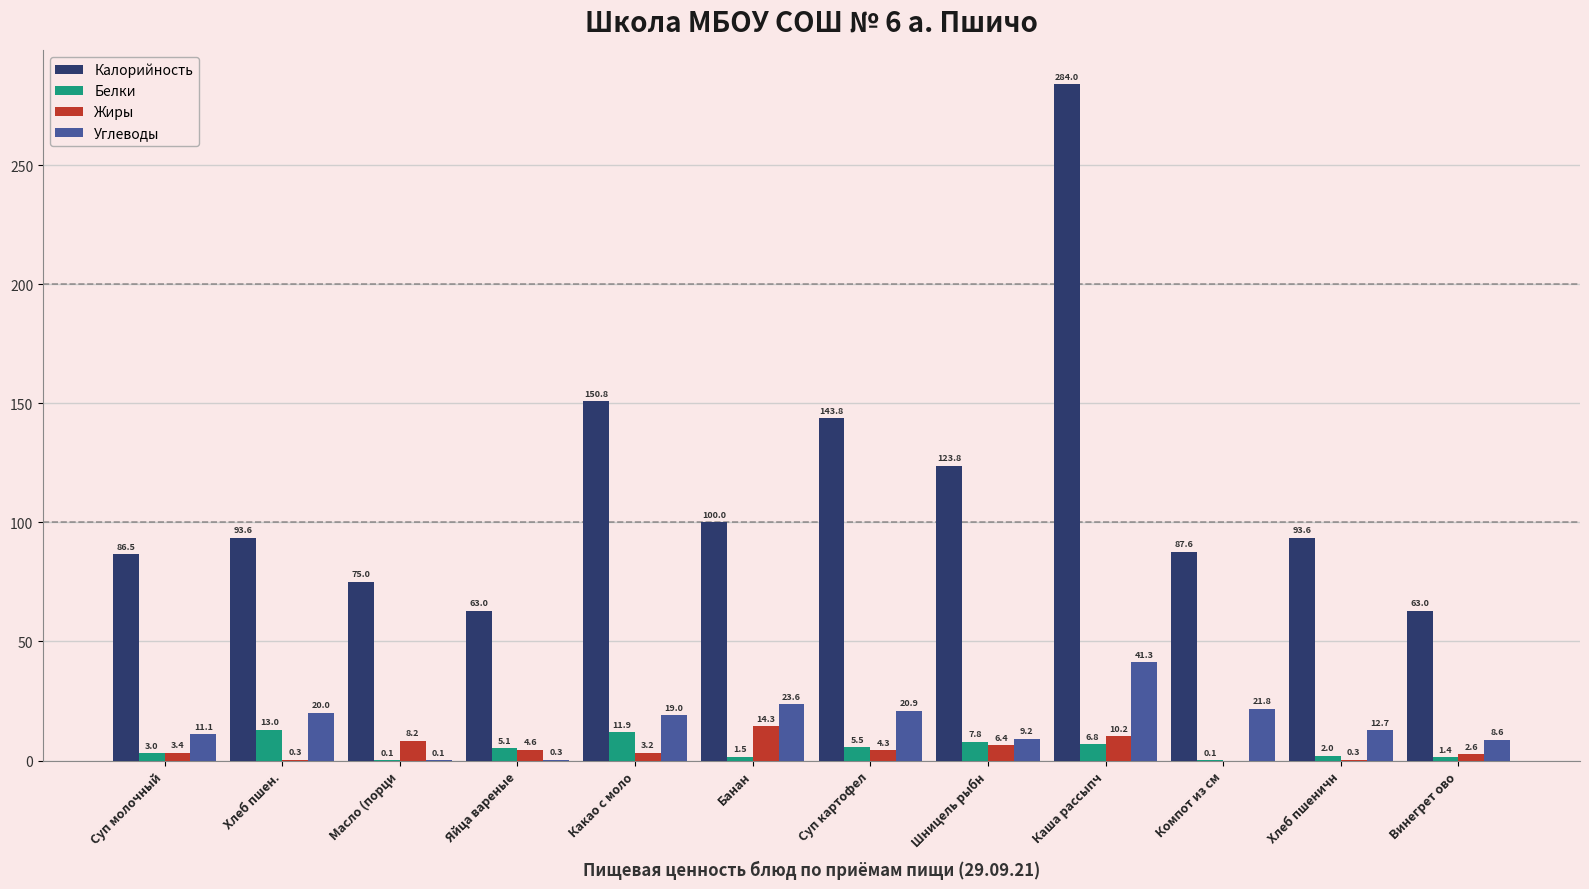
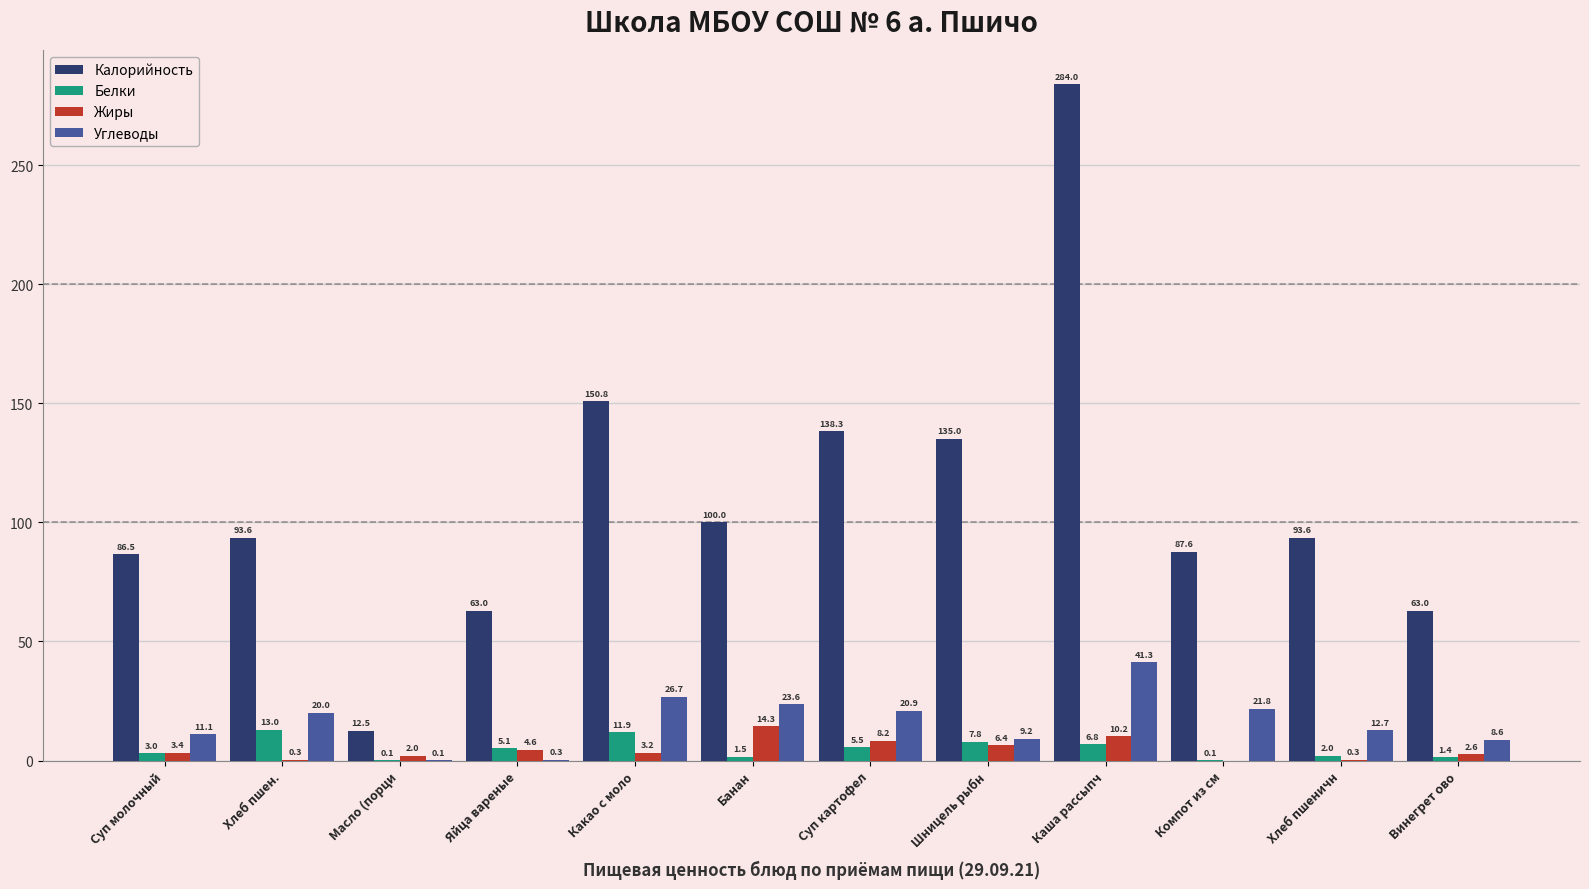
  {
    "Калорийность": {
      "Суп молочный": 86.5,
      "Хлеб пшен.": 93.6,
-     "Масло (порци": 75.0,
+     "Масло (порци": 12.5,
      "Яйца вареные": 63.0,
      "Какао с моло": 150.8,
      "Банан": 100.0,
-     "Суп картофел": 143.8,
-     "Шницель рыбн": 123.8,
+     "Суп картофел": 138.3,
+     "Шницель рыбн": 135.0,
      "Каша рассыпч": 284.0,
      "Компот из см": 87.6,
      "Хлеб пшеничн": 93.6,
      "Винегрет ово": 63.0
    },
    "Белки": {
      "Суп молочный": 3.0,
      "Хлеб пшен.": 13.0,
      "Масло (порци": 0.1,
      "Яйца вареные": 5.1,
      "Какао с моло": 11.9,
      "Банан": 1.5,
      "Суп картофел": 5.5,
      "Шницель рыбн": 7.8,
      "Каша рассыпч": 6.8,
      "Компот из см": 0.1,
      "Хлеб пшеничн": 2.0,
      "Винегрет ово": 1.4
    },
    "Жиры": {
      "Суп молочный": 3.4,
      "Хлеб пшен.": 0.3,
-     "Масло (порци": 8.2,
+     "Масло (порци": 2.0,
      "Яйца вареные": 4.6,
      "Какао с моло": 3.2,
      "Банан": 14.3,
-     "Суп картофел": 4.3,
+     "Суп картофел": 8.2,
      "Шницель рыбн": 6.4,
      "Каша рассыпч": 10.2,
      "Хлеб пшеничн": 0.3,
      "Винегрет ово": 2.6
    },
    "Углеводы": {
      "Суп молочный": 11.1,
      "Хлеб пшен.": 20.0,
      "Масло (порци": 0.1,
      "Яйца вареные": 0.3,
-     "Какао с моло": 19.0,
+     "Какао с моло": 26.7,
      "Банан": 23.6,
      "Суп картофел": 20.9,
      "Шницель рыбн": 9.2,
      "Каша рассыпч": 41.3,
      "Компот из см": 21.8,
      "Хлеб пшеничн": 12.7,
      "Винегрет ово": 8.6
    }
  }
